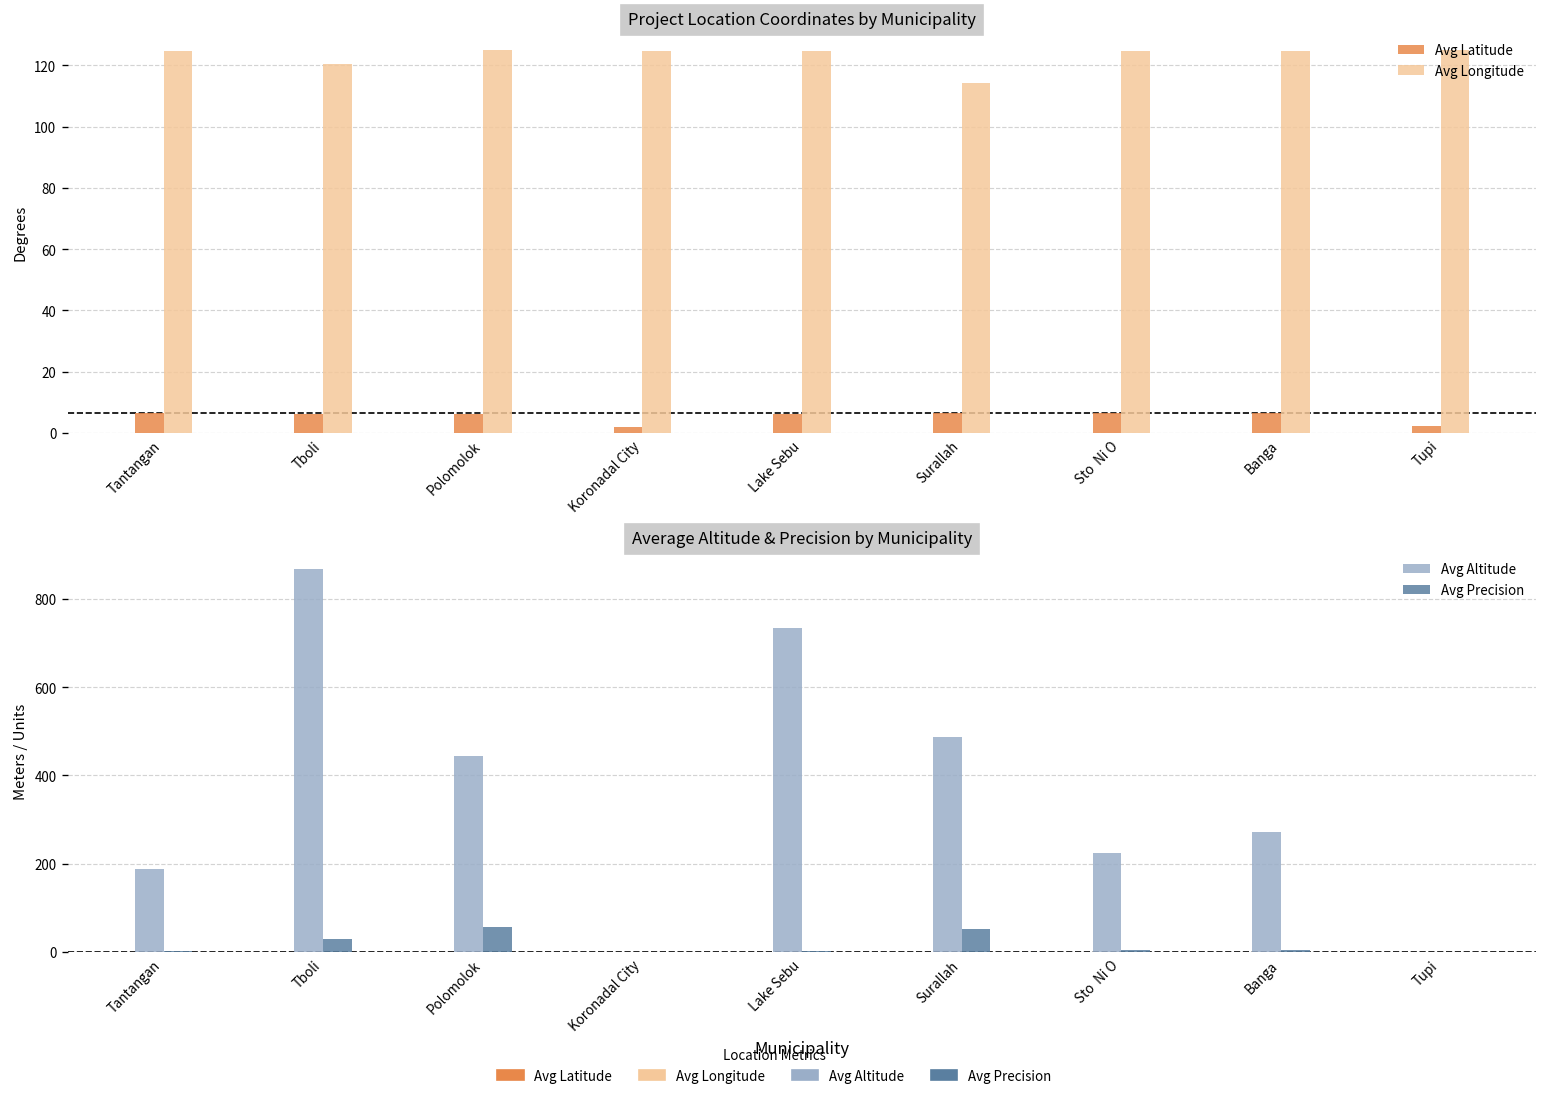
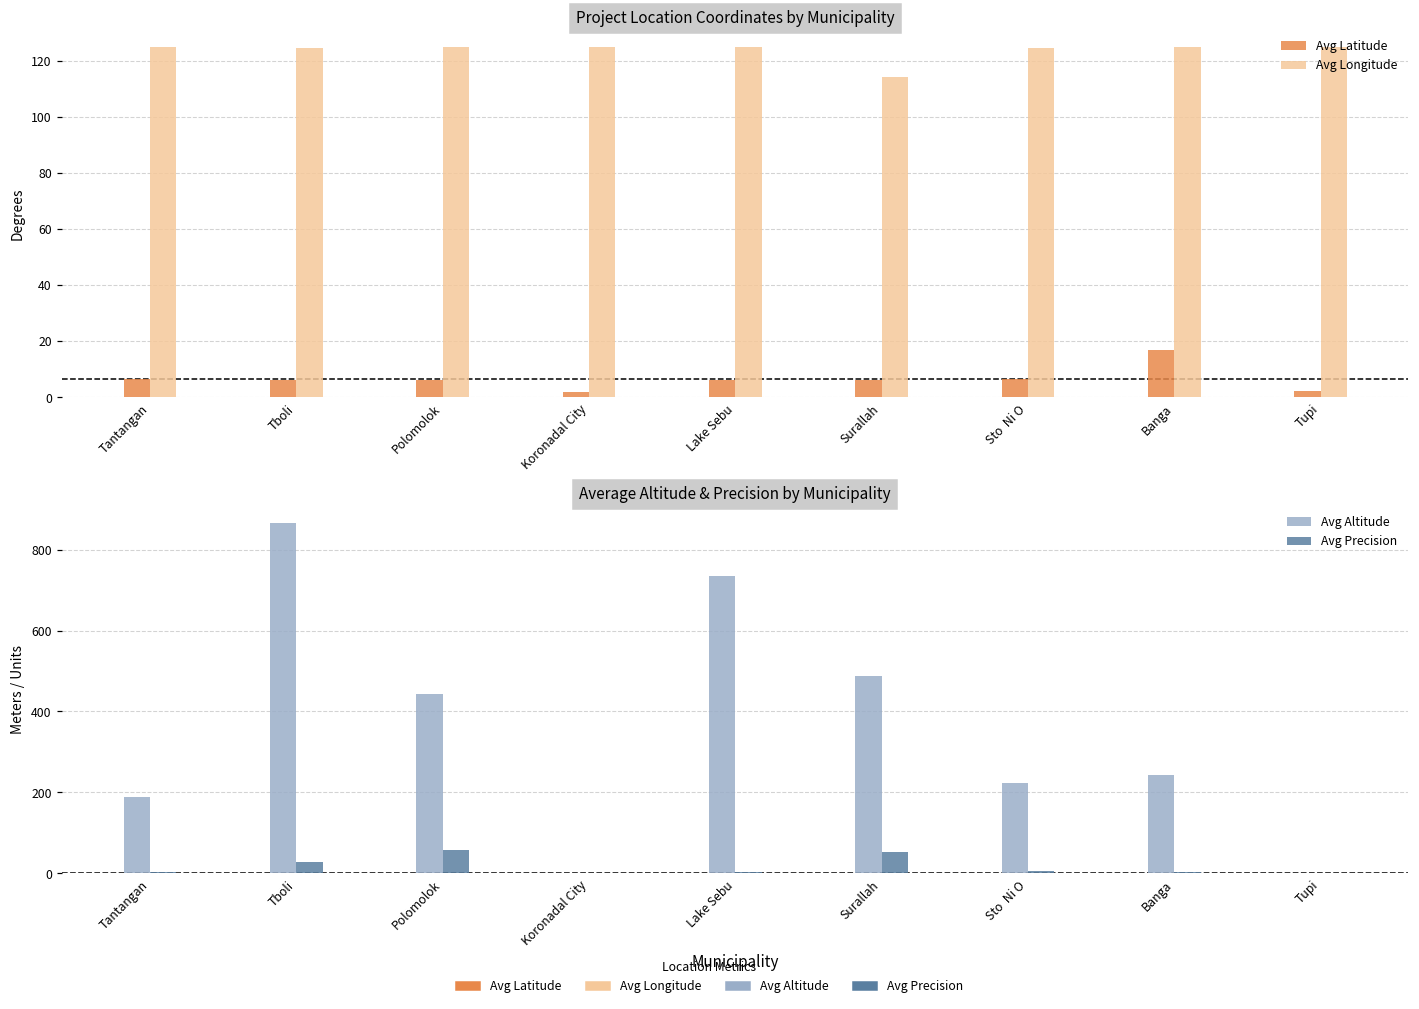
  {
    "Project Location Coordinates by Municipality": {
      "Avg Latitude": {
        "Tantangan": 7,
        "Tboli": 6,
        "Polomolok": 6,
        "Koronadal City": 2,
        "Lake Sebu": 6,
        "Surallah": 6,
        "Sto Ni O": 6,
-       "Banga": 6,
+       "Banga": 17,
        "Tupi": 2
      },
      "Avg Longitude": {
        "Tantangan": 125,
-       "Tboli": 120,
+       "Tboli": 125,
        "Polomolok": 125,
        "Koronadal City": 125,
        "Lake Sebu": 125,
        "Surallah": 114,
        "Sto Ni O": 125,
        "Banga": 125,
        "Tupi": 125
      }
    },
    "Average Altitude & Precision by Municipality": {
      "Avg Altitude": {
        "Tantangan": 190,
        "Tboli": 870,
        "Polomolok": 440,
        "Koronadal City": 0,
        "Lake Sebu": 730,
        "Surallah": 490,
        "Sto Ni O": 220,
-       "Banga": 270,
+       "Banga": 240,
        "Tupi": 0
      },
      "Avg Precision": {
        "Tboli": 30,
        "Polomolok": 60,
        "Koronadal City": 0,
        "Surallah": 50,
        "Tupi": 0
      }
    }
  }
